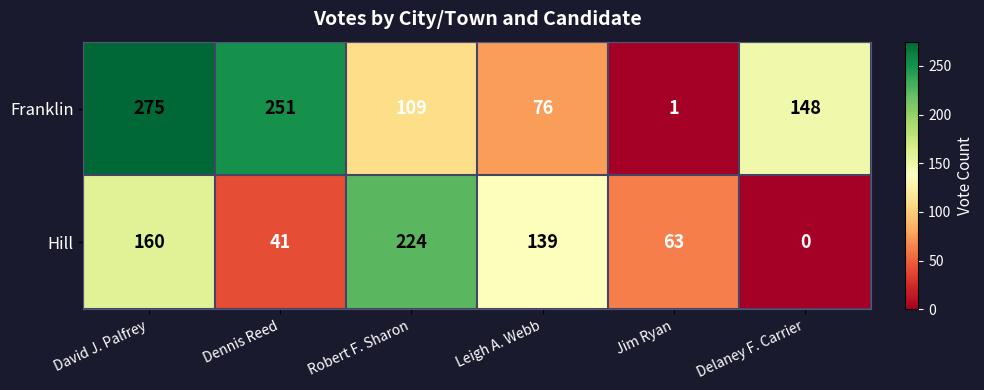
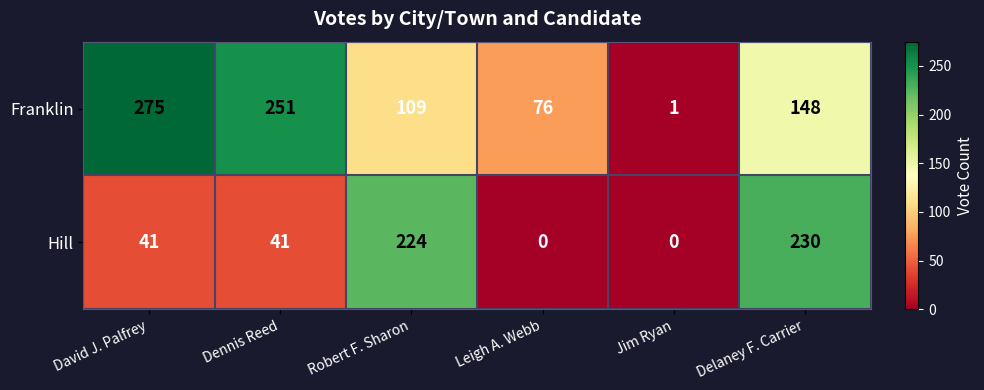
  {
    "Franklin": {
      "David J. Palfrey": 275,
      "Dennis Reed": 251,
      "Robert F. Sharon": 109,
      "Leigh A. Webb": 76,
      "Jim Ryan": 1,
      "Delaney F. Carrier": 148
    },
    "Hill": {
-     "David J. Palfrey": 160,
+     "David J. Palfrey": 41,
      "Dennis Reed": 41,
      "Robert F. Sharon": 224,
-     "Leigh A. Webb": 139,
-     "Jim Ryan": 63,
-     "Delaney F. Carrier": 0
+     "Leigh A. Webb": 0,
+     "Jim Ryan": 0,
+     "Delaney F. Carrier": 230
    }
  }
